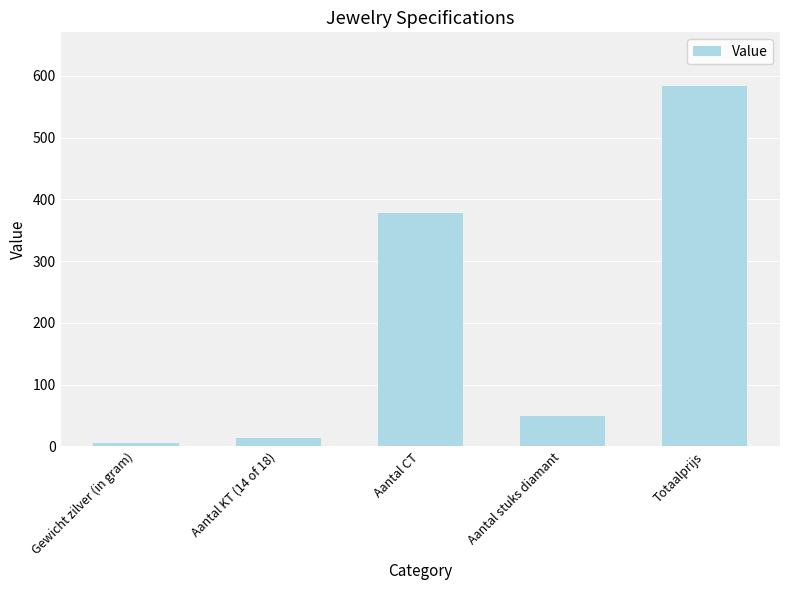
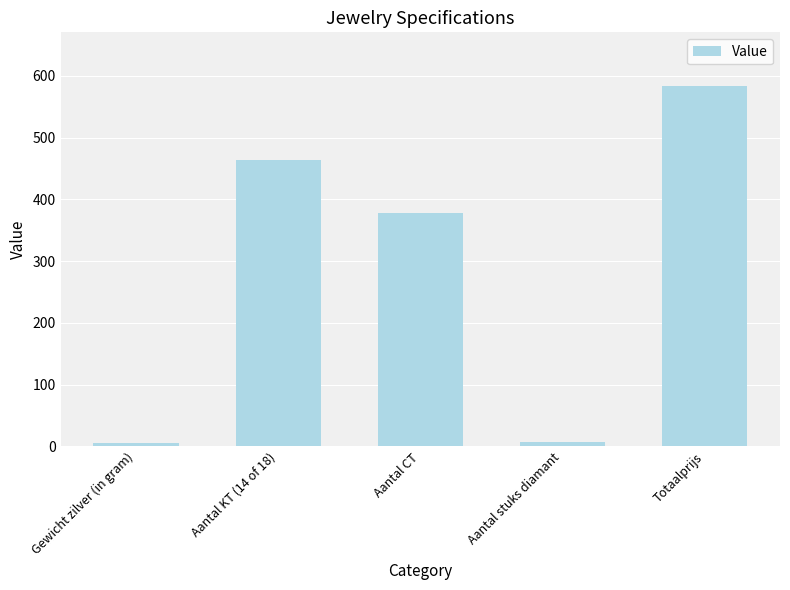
  {
    "Gewicht zilver (in gram)": 10,
-   "Aantal KT (14 of 18)": 10,
+   "Aantal KT (14 of 18)": 460,
    "Aantal CT": 380,
-   "Aantal stuks diamant": 50,
+   "Aantal stuks diamant": 10,
    "Totaalprijs": 580
  }
